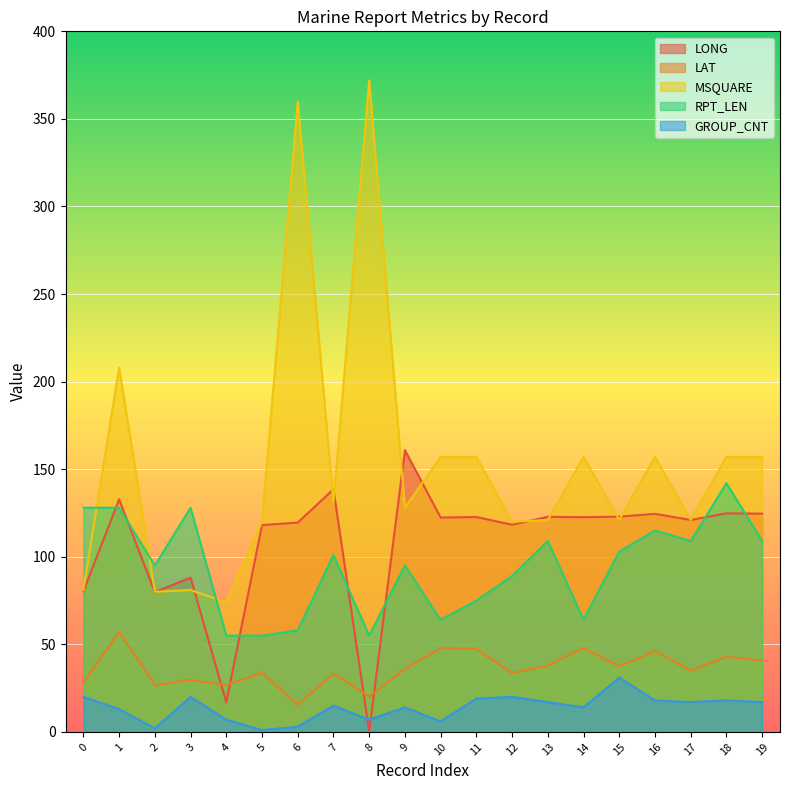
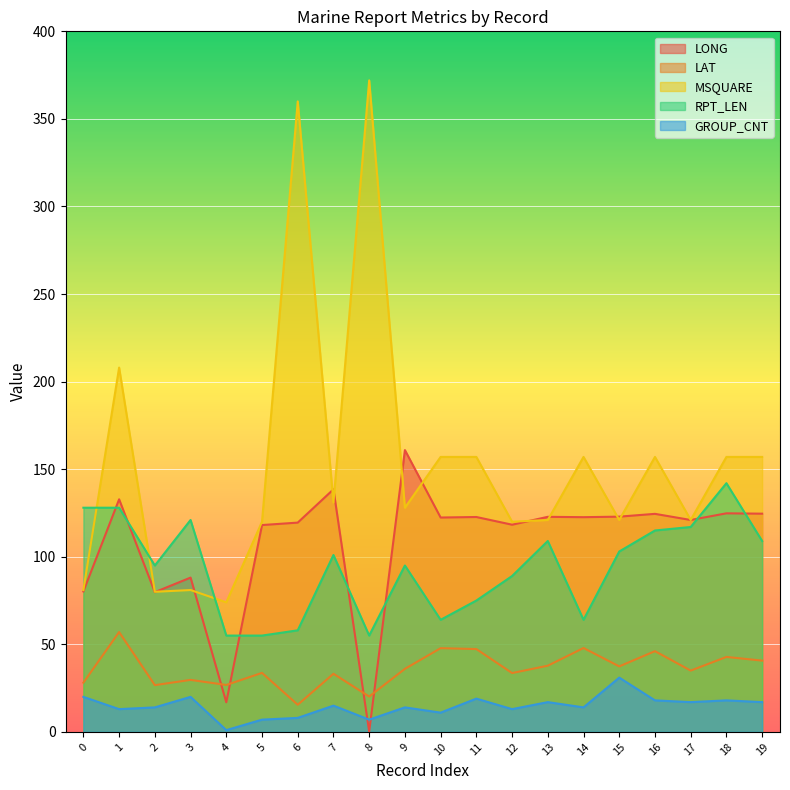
  {
    "MSQUARE": {
      "1": 208,
      "3": 81,
      "4": 74,
      "5": 120,
      "6": 360,
      "7": 131,
      "8": 372,
      "9": 128,
      "10": 157,
      "11": 157,
      "12": 120,
      "13": 121,
      "14": 157,
      "15": 121,
      "16": 157,
      "18": 157,
      "19": 157
    },
    "RPT_LEN": {
      "0": 128,
      "1": 128,
      "2": 95,
-     "3": 128,
+     "3": 121,
      "4": 55,
      "5": 55,
      "6": 58,
      "7": 101,
      "8": 55,
      "9": 95,
      "10": 64,
      "11": 75,
      "12": 89,
      "13": 109,
      "14": 64,
      "15": 103,
      "16": 115,
-     "17": 109,
+     "17": 117,
      "18": 142,
      "19": 109
    },
    "GROUP_CNT": {
      "0": 20,
      "1": 13,
-     "2": 2,
+     "2": 14,
      "3": 20,
-     "4": 7,
-     "5": 1,
-     "6": 3,
+     "4": 1,
+     "5": 7,
+     "6": 8,
      "7": 15,
      "8": 7,
      "9": 14,
-     "10": 6,
+     "10": 11,
      "11": 19,
-     "12": 20,
+     "12": 13,
      "13": 17,
      "14": 14,
      "15": 31,
      "16": 18,
      "17": 17,
      "18": 18,
      "19": 17
    }
  }
